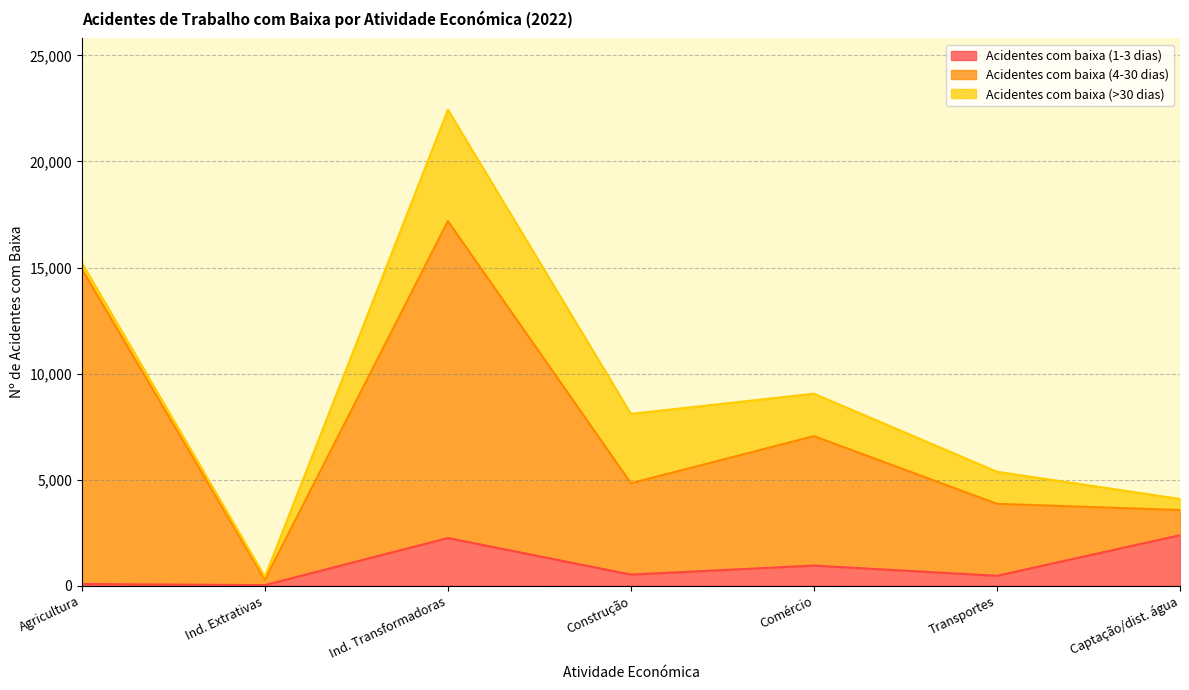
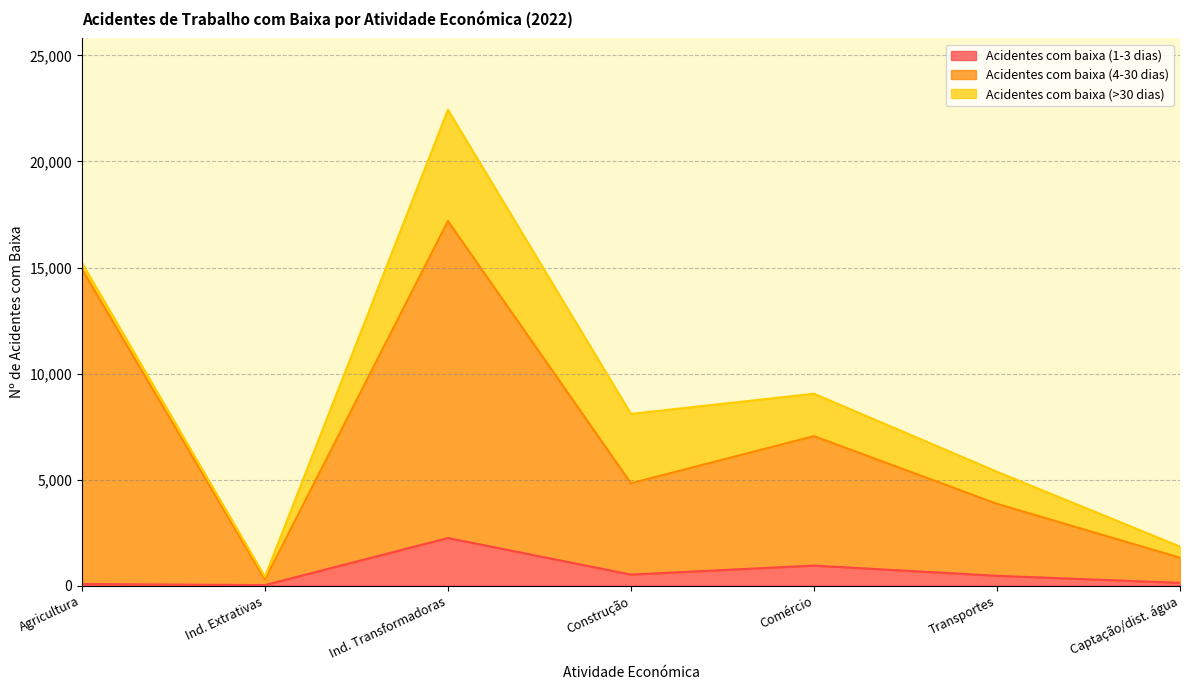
  {
    "Acidentes com baixa (1-3 dias)": {
      "Agricultura": "100",
      "Ind. Extrativas": "0",
      "Ind. Transformadoras": "2,200",
      "Construção": "500",
      "Comércio": "900",
      "Transportes": "500",
-     "Captação/dist. água": "2,400"
+     "Captação/dist. água": "100"
    },
    "Acidentes com baixa (4-30 dias)": {
      "Agricultura": "14,800",
      "Ind. Extrativas": "300",
      "Ind. Transformadoras": "14,900",
      "Construção": "4,300",
      "Comércio": "6,100",
      "Transportes": "3,400",
      "Captação/dist. água": "1,200"
    },
    "Acidentes com baixa (>30 dias)": {
      "Agricultura": "300",
      "Ind. Extrativas": "100",
      "Ind. Transformadoras": "5,200",
      "Construção": "3,300",
      "Comércio": "2,000",
      "Transportes": "1,500",
      "Captação/dist. água": "500"
    }
  }
